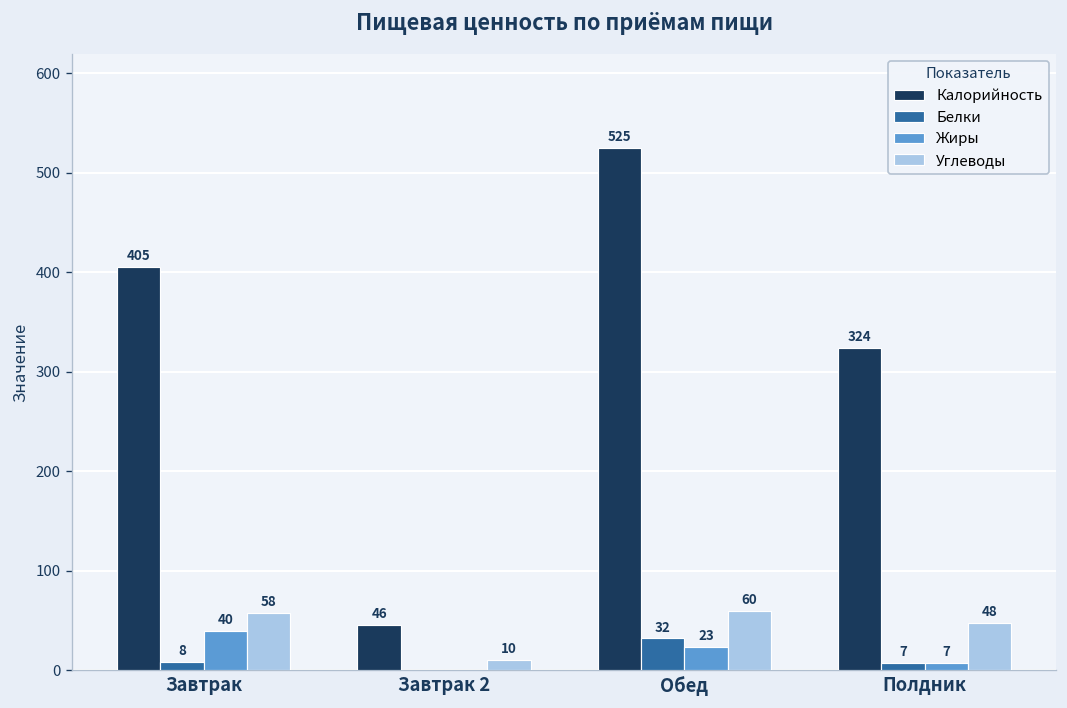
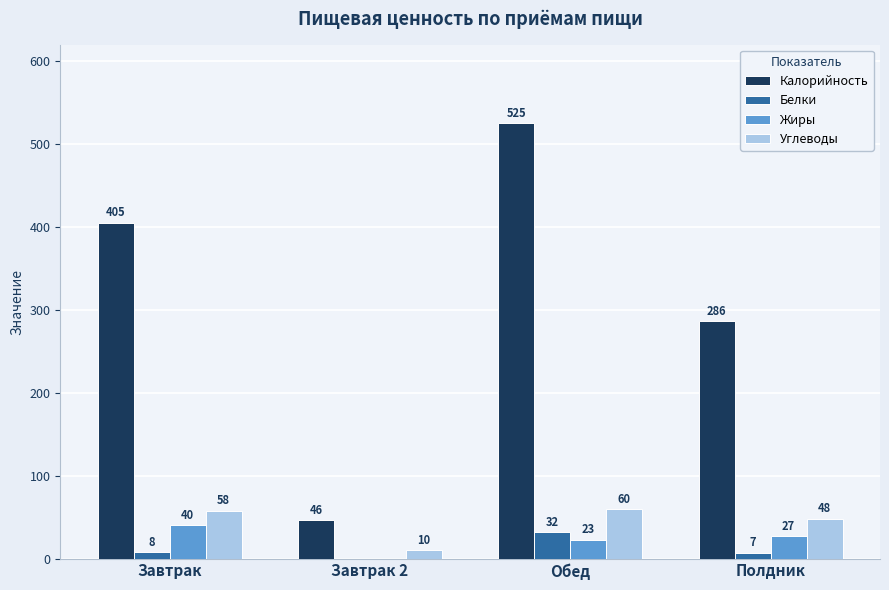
  {
    "Калорийность": {
      "Завтрак": 405,
      "Завтрак 2": 46,
      "Обед": 525,
-     "Полдник": 324
+     "Полдник": 286
    },
    "Белки": {
      "Завтрак": 8,
      "Обед": 32,
      "Полдник": 7
    },
    "Жиры": {
      "Завтрак": 40,
      "Обед": 23,
-     "Полдник": 7
+     "Полдник": 27
    },
    "Углеводы": {
      "Завтрак": 58,
      "Завтрак 2": 10,
      "Обед": 60,
      "Полдник": 48
    }
  }
